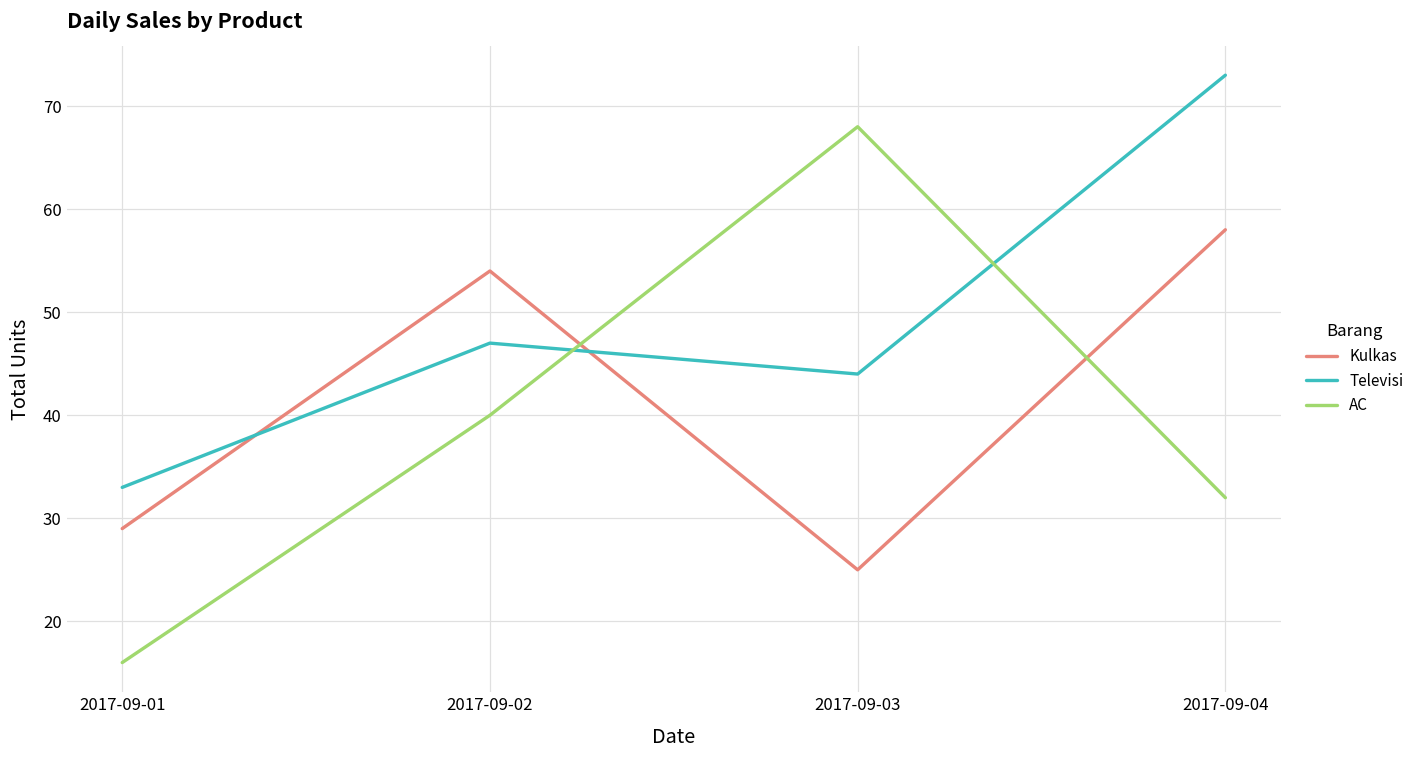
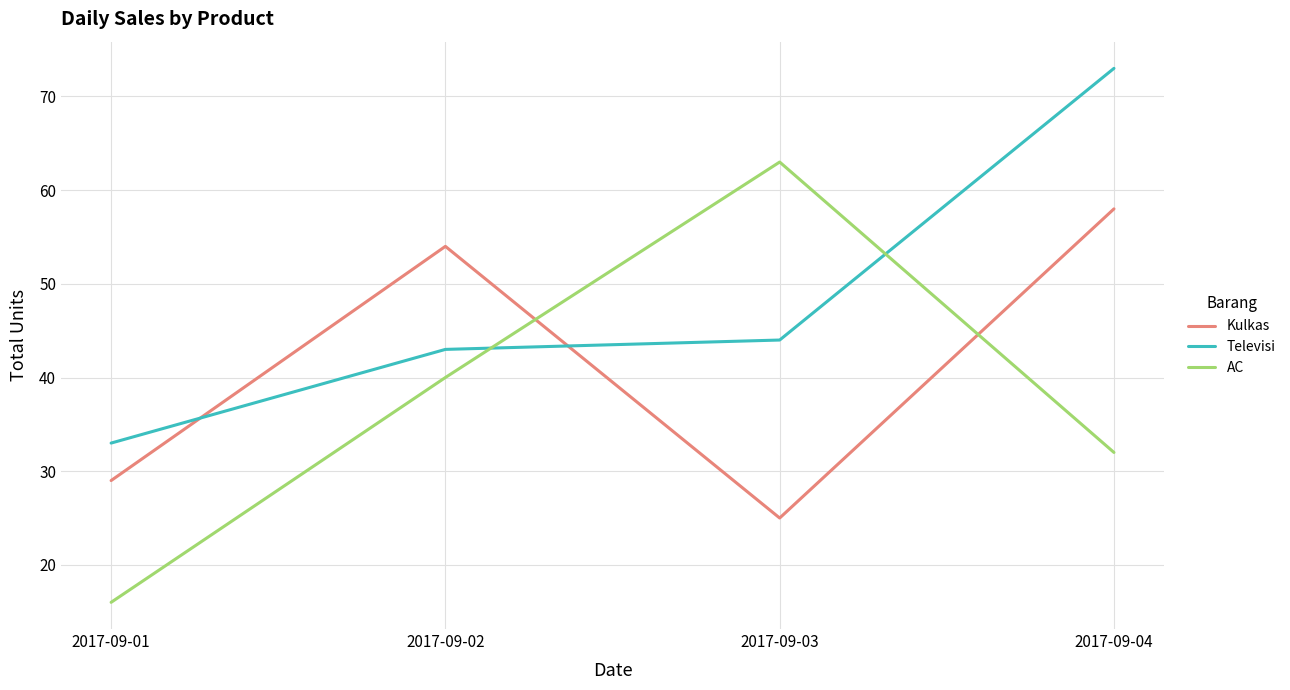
  {
    "Kulkas": {
      "2017-09-01": 29,
      "2017-09-02": 54,
      "2017-09-03": 25,
      "2017-09-04": 58
    },
    "Televisi": {
      "2017-09-01": 33,
-     "2017-09-02": 47,
+     "2017-09-02": 43,
      "2017-09-03": 44,
      "2017-09-04": 73
    },
    "AC": {
      "2017-09-01": 16,
      "2017-09-02": 40,
-     "2017-09-03": 68,
+     "2017-09-03": 63,
      "2017-09-04": 32
    }
  }
